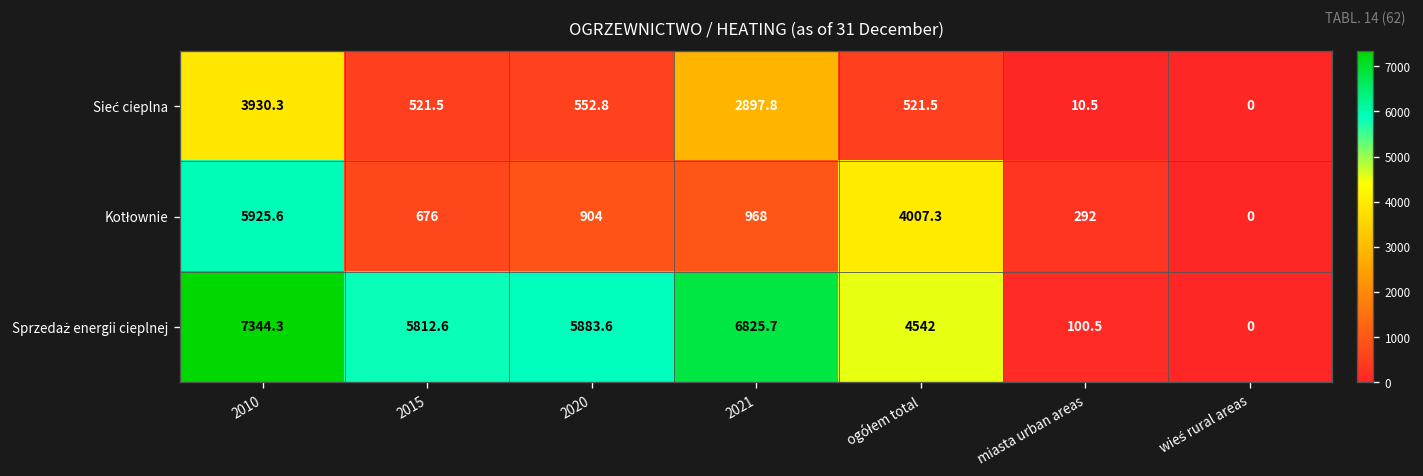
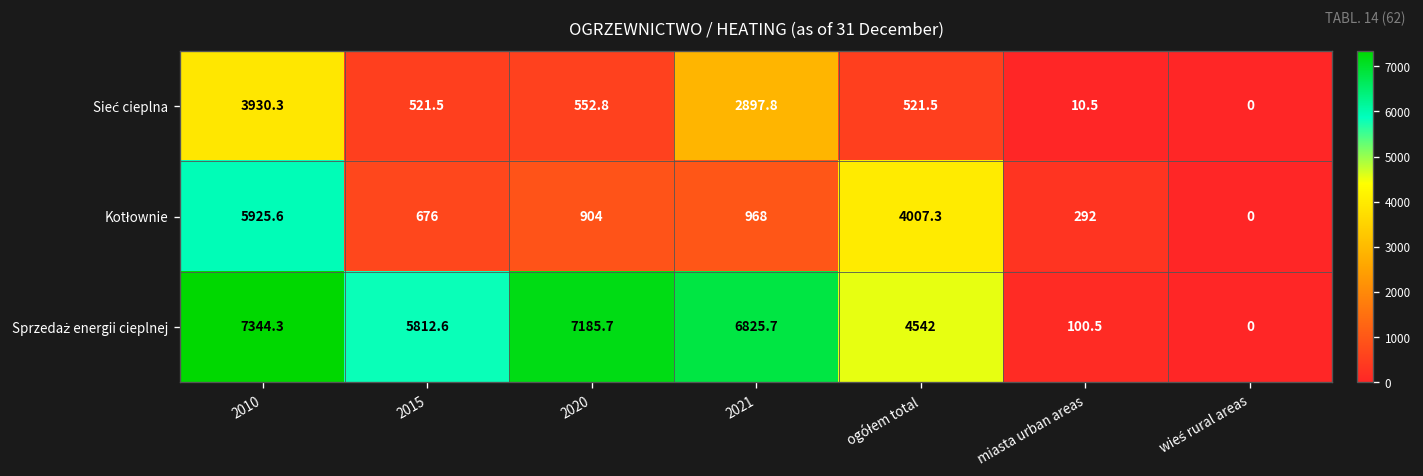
  {
    "Sieć cieplna": {
      "2010": 3930.3,
      "2015": 521.5,
      "2020": 552.8,
      "2021": 2897.8,
      "ogółem total": 521.5,
      "miasta urban areas": 10.5,
      "wieś rural areas": 0
    },
    "Kotłownie": {
      "2010": 5925.6,
      "2015": 676,
      "2020": 904,
      "2021": 968,
      "ogółem total": 4007.3,
      "miasta urban areas": 292,
      "wieś rural areas": 0
    },
    "Sprzedaż energii cieplnej": {
      "2010": 7344.3,
      "2015": 5812.6,
-     "2020": 5883.6,
+     "2020": 7185.7,
      "2021": 6825.7,
      "ogółem total": 4542,
      "miasta urban areas": 100.5,
      "wieś rural areas": 0
    }
  }
